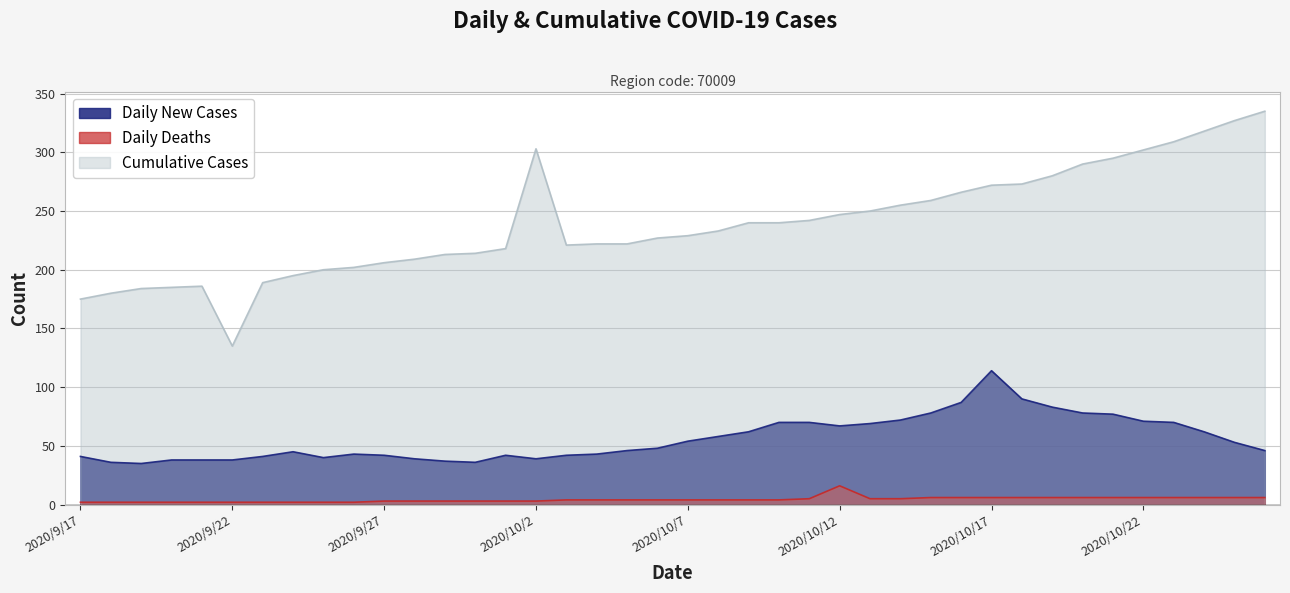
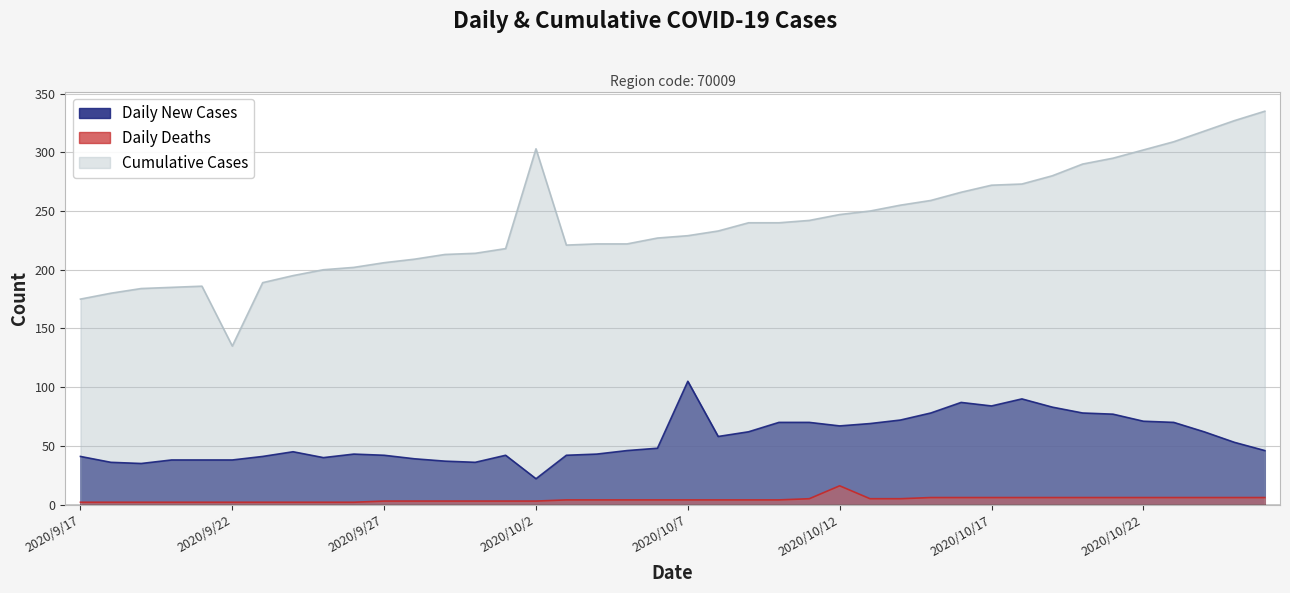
  {
    "Daily New Cases": {
      "2020/9/17": 41,
      "2020/9/22": 38,
      "2020/9/27": 42,
-     "2020/10/2": 39,
-     "2020/10/7": 54,
+     "2020/10/2": 22,
+     "2020/10/7": 105,
      "2020/10/12": 67,
-     "2020/10/17": 114,
+     "2020/10/17": 84,
      "2020/10/22": 71
    },
    "Daily Deaths": {
      "2020/9/17": 2,
      "2020/9/22": 2,
      "2020/9/27": 3,
      "2020/10/2": 3,
      "2020/10/7": 4,
      "2020/10/12": 16,
      "2020/10/17": 6,
      "2020/10/22": 6
    },
    "Cumulative Cases": {
      "2020/9/17": 175,
      "2020/9/22": 135,
      "2020/9/27": 206,
      "2020/10/2": 303,
      "2020/10/7": 229,
      "2020/10/12": 247,
      "2020/10/17": 272,
      "2020/10/22": 302
    }
  }
